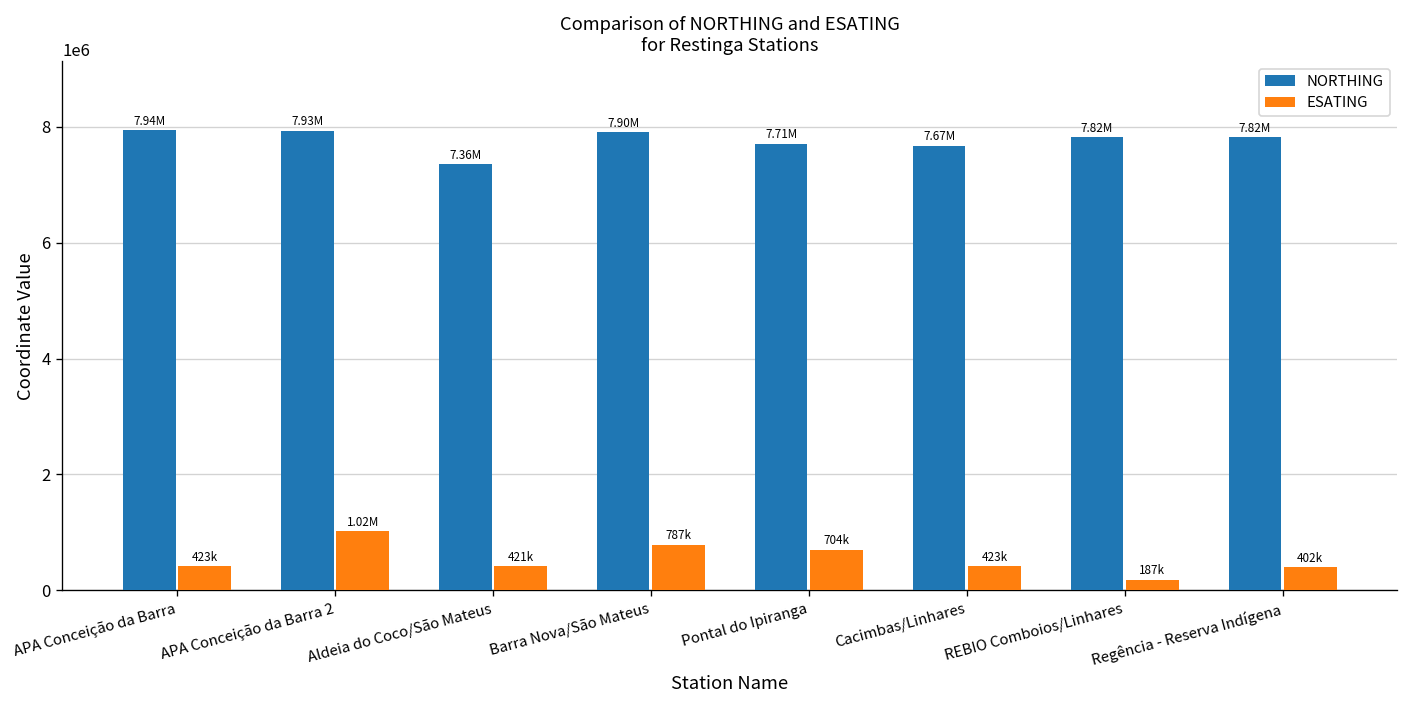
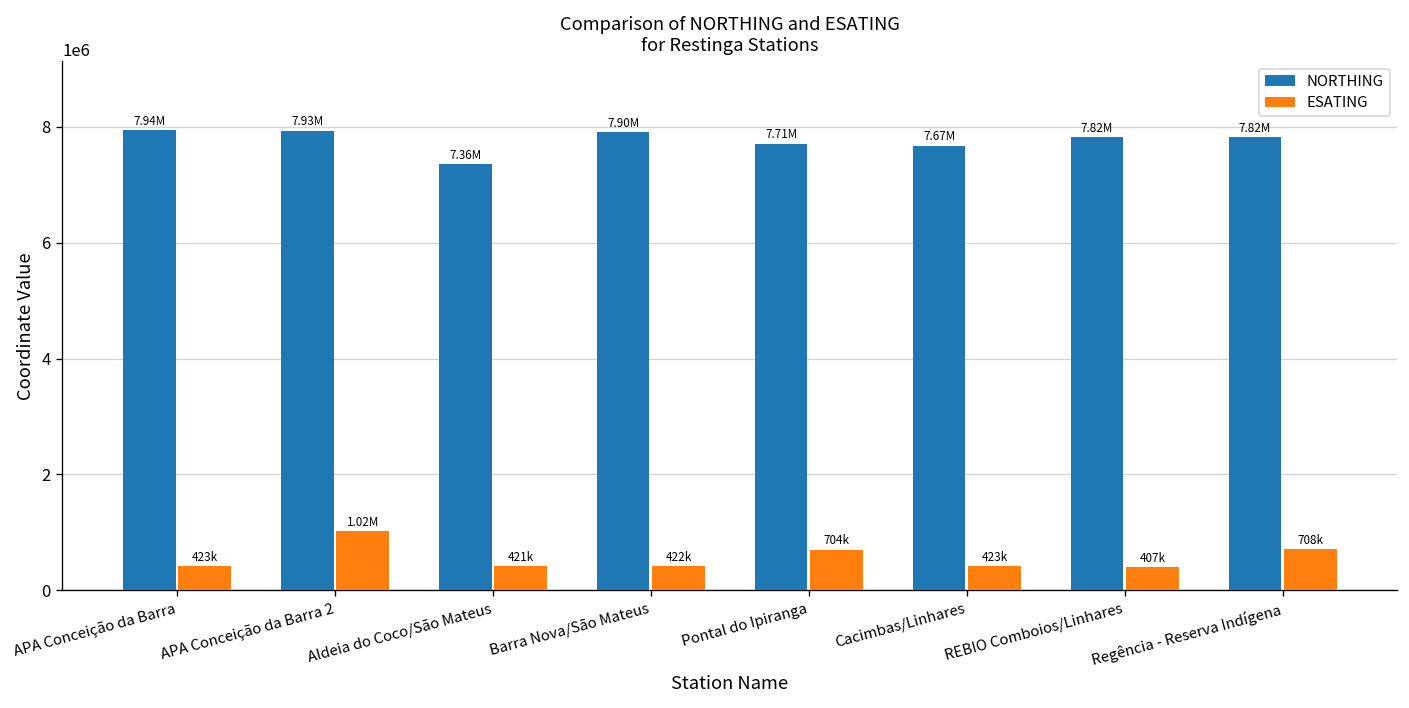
  {
    "NORTHING": {
      "APA Conceição da Barra": "7.94M",
      "APA Conceição da Barra 2": "7.93M",
      "Aldeia do Coco/São Mateus": "7.36M",
      "Barra Nova/São Mateus": "7.90M",
      "Pontal do Ipiranga": "7.71M",
      "Cacimbas/Linhares": "7.67M",
      "REBIO Comboios/Linhares": "7.82M",
      "Regência - Reserva Indígena": "7.82M"
    },
    "ESATING": {
      "APA Conceição da Barra": "423k",
      "APA Conceição da Barra 2": "1.02M",
      "Aldeia do Coco/São Mateus": "421k",
-     "Barra Nova/São Mateus": "787k",
+     "Barra Nova/São Mateus": "422k",
      "Pontal do Ipiranga": "704k",
      "Cacimbas/Linhares": "423k",
-     "REBIO Comboios/Linhares": "187k",
-     "Regência - Reserva Indígena": "402k"
+     "REBIO Comboios/Linhares": "407k",
+     "Regência - Reserva Indígena": "708k"
    }
  }
